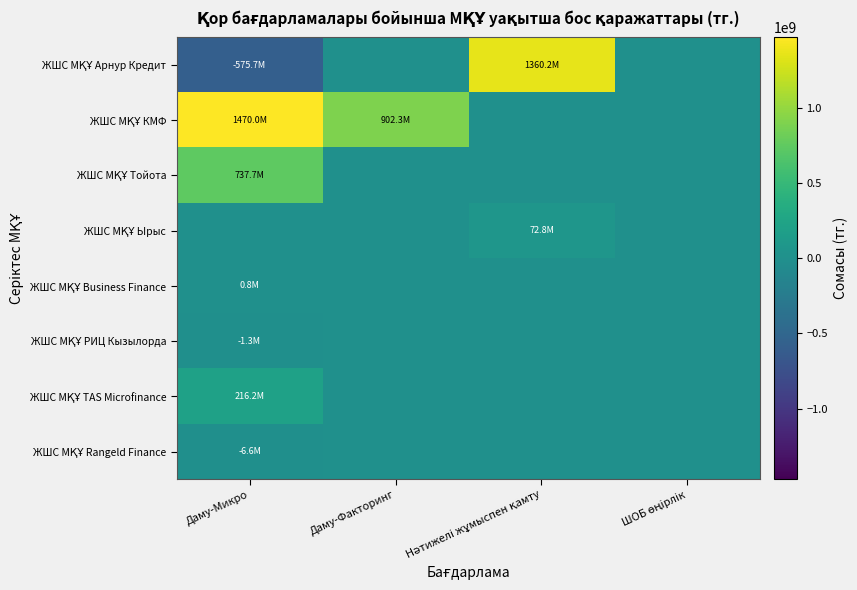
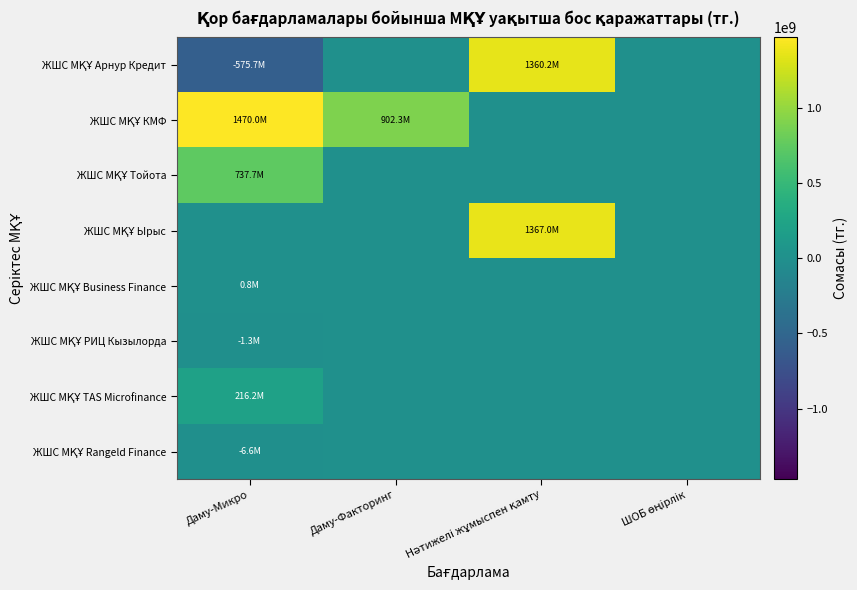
  {
    "ЖШС МҚҰ Арнур Кредит": {
      "Даму-Микро": "-575.7M",
      "Нәтижелі жұмыспен қамту": "1360.2M"
    },
    "ЖШС МҚҰ КМФ": {
      "Даму-Микро": "1470.0M",
      "Даму-Факторинг": "902.3M"
    },
    "ЖШС МҚҰ Тойота": {
      "Даму-Микро": "737.7M"
    },
    "ЖШС МҚҰ Ырыс": {
-     "Нәтижелі жұмыспен қамту": "72.8M"
+     "Нәтижелі жұмыспен қамту": "1367.0M"
    },
    "ЖШС МҚҰ Business Finance": {
      "Даму-Микро": "0.8M"
    },
    "ЖШС МҚҰ РИЦ Кызылорда": {
      "Даму-Микро": "-1.3M"
    },
    "ЖШС МҚҰ TAS Microfinance": {
      "Даму-Микро": "216.2M"
    },
    "ЖШС МҚҰ Rangeld Finance": {
      "Даму-Микро": "-6.6M"
    }
  }
